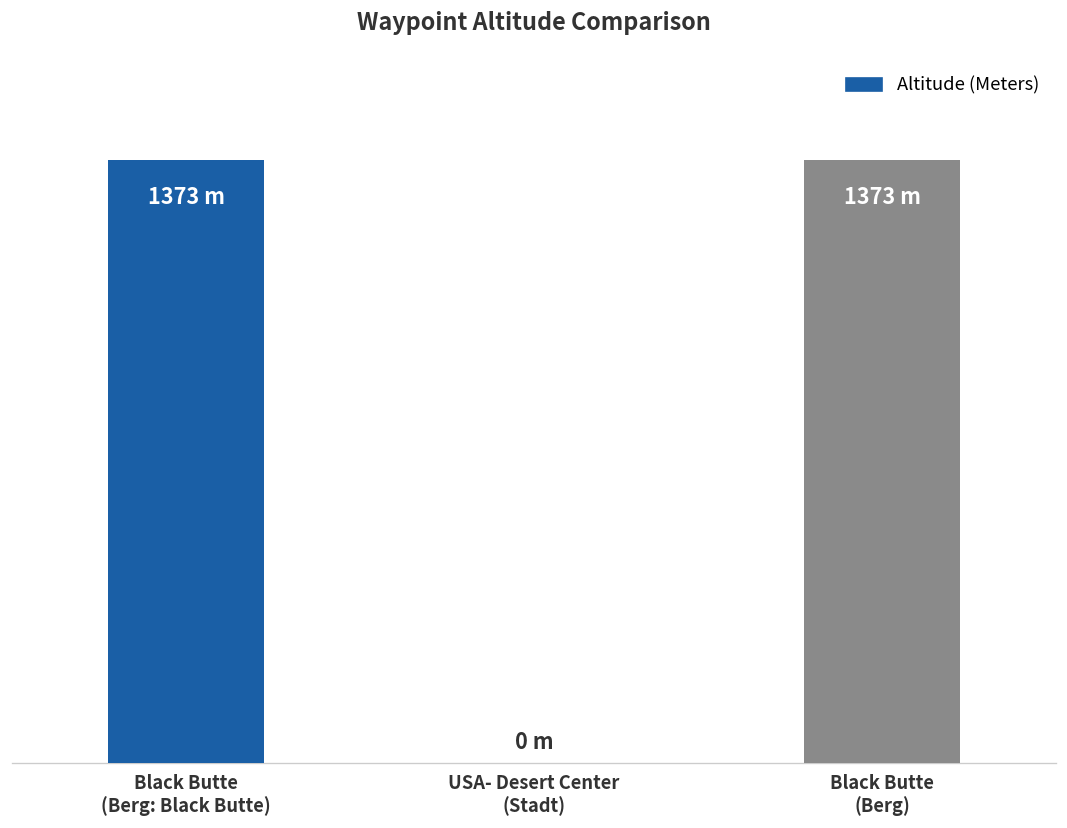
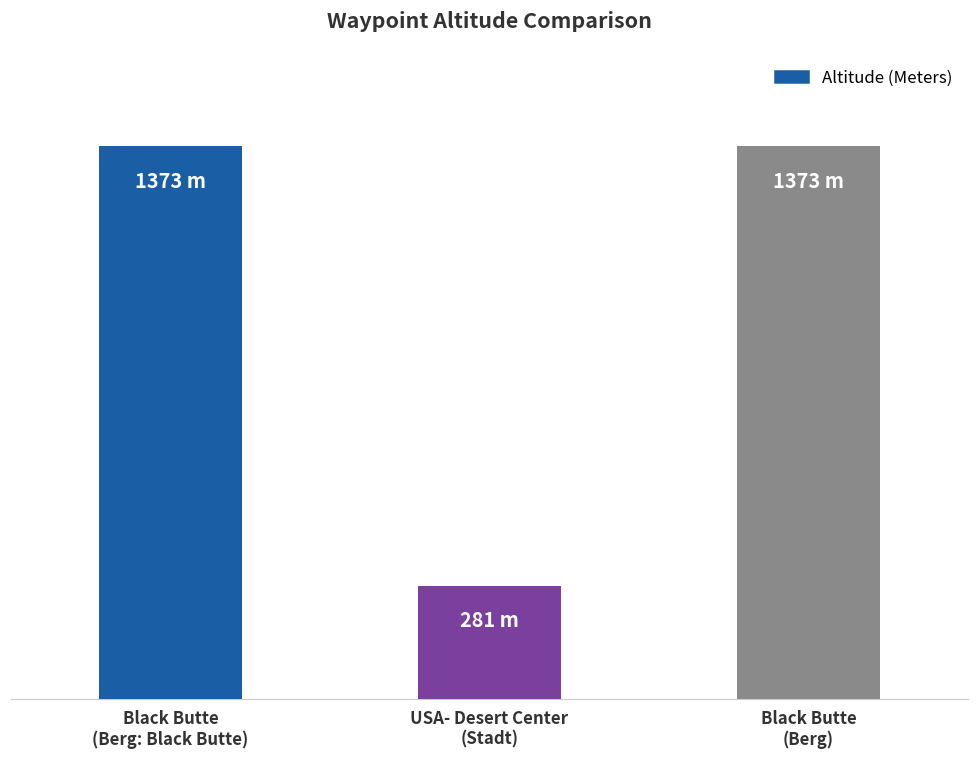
  {
    "Black Butte (Berg: Black Butte)": 1373,
-   "USA- Desert Center (Stadt)": 0,
+   "USA- Desert Center (Stadt)": 281,
    "Black Butte (Berg)": 1373
  }
